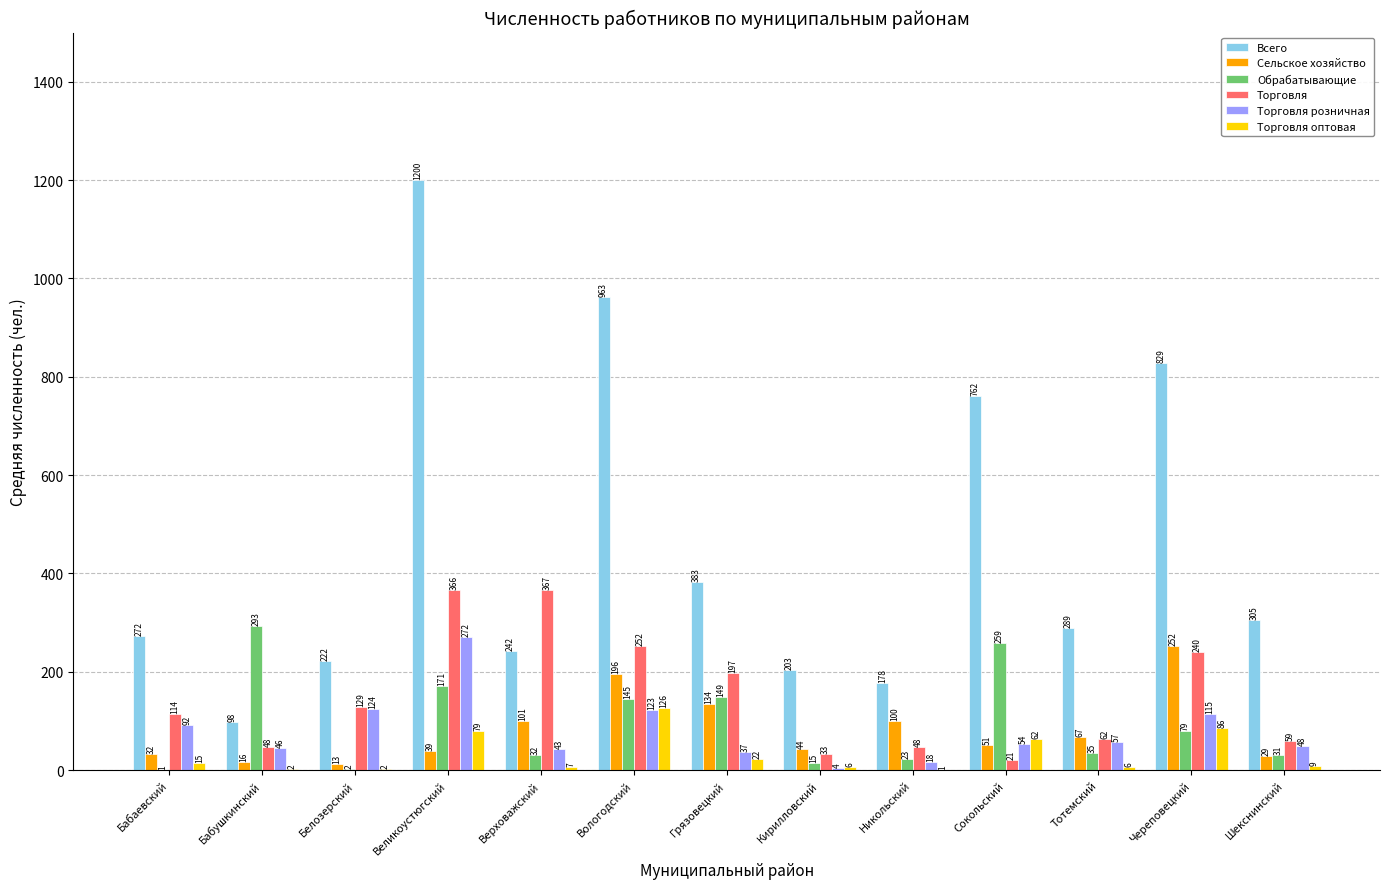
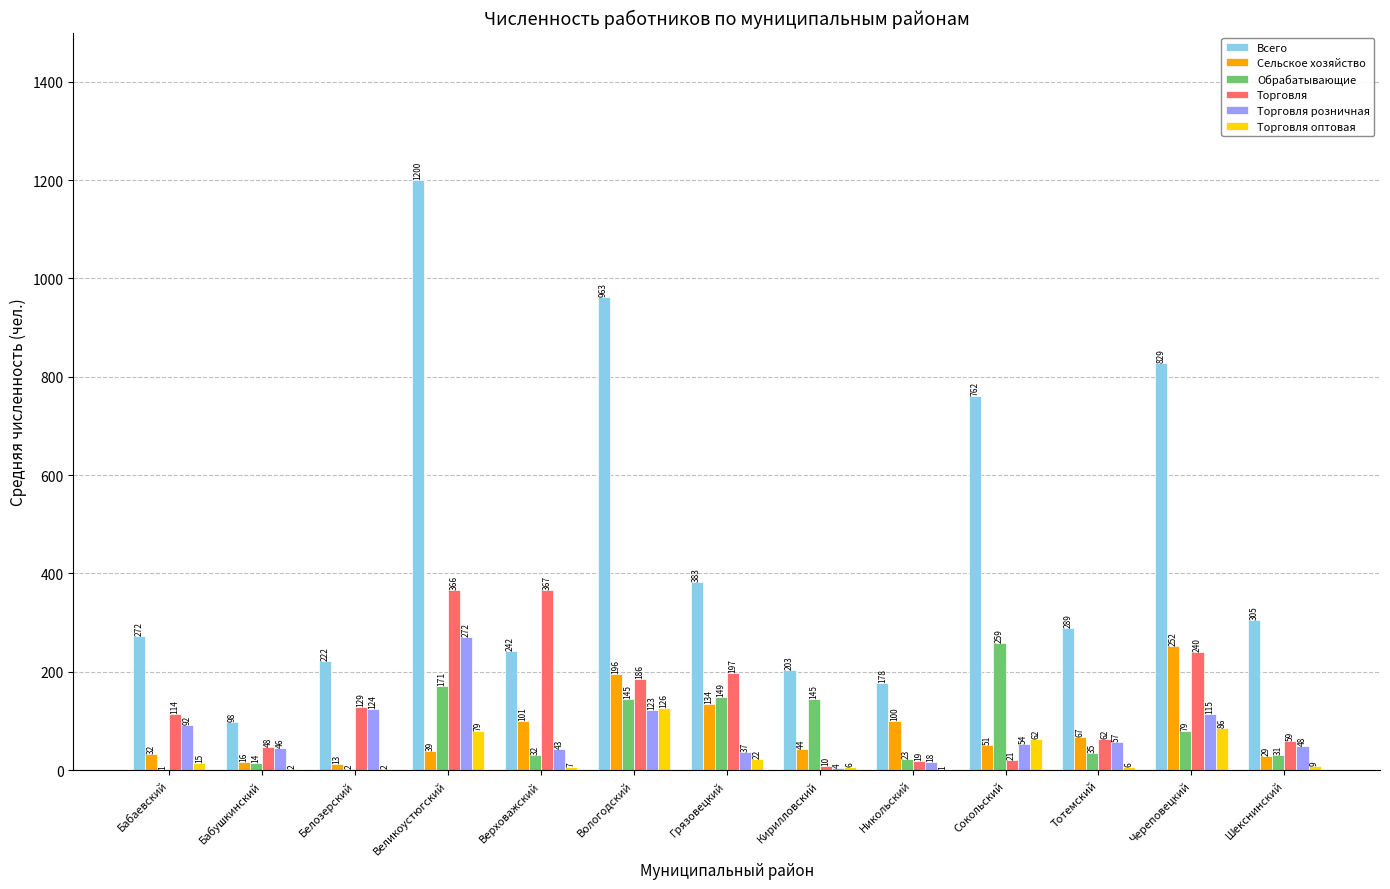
  {
    "Обрабатывающие": {
      "Бабаевский": 1,
-     "Бабушкинский": 293,
+     "Бабушкинский": 14,
      "Белозерский": 2,
      "Великоустюгский": 171,
      "Верховажский": 32,
      "Вологодский": 145,
      "Грязовецкий": 149,
-     "Кирилловский": 15,
+     "Кирилловский": 145,
      "Никольский": 23,
      "Сокольский": 259,
      "Тотемский": 35,
      "Череповецкий": 79,
      "Шекснинский": 31
    },
    "Торговля": {
      "Бабаевский": 114,
      "Бабушкинский": 48,
      "Белозерский": 129,
      "Великоустюгский": 366,
      "Верховажский": 367,
-     "Вологодский": 252,
+     "Вологодский": 186,
      "Грязовецкий": 197,
-     "Кирилловский": 33,
-     "Никольский": 48,
+     "Кирилловский": 10,
+     "Никольский": 19,
      "Сокольский": 21,
      "Тотемский": 62,
      "Череповецкий": 240,
      "Шекснинский": 59
    }
  }
